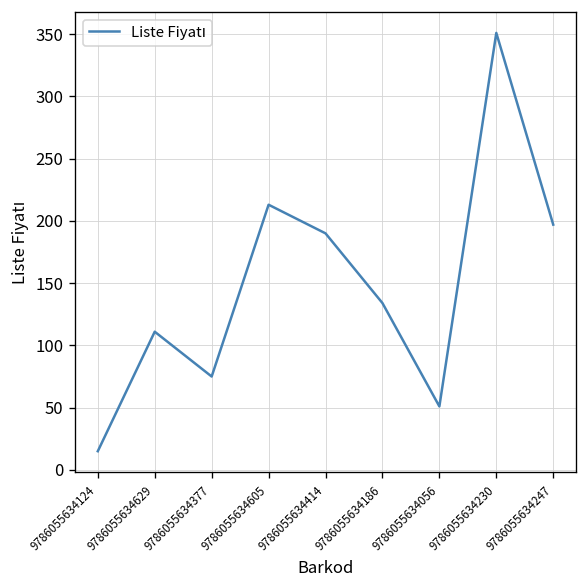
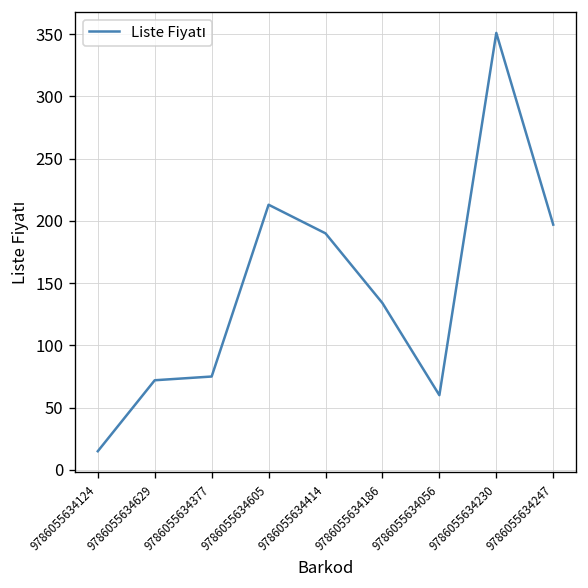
  {
    "9786055634124": 15,
-   "9786055634629": 111,
+   "9786055634629": 72,
    "9786055634377": 75,
    "9786055634605": 213,
    "9786055634414": 190,
    "9786055634186": 134,
-   "9786055634056": 51,
+   "9786055634056": 60,
    "9786055634230": 351,
    "9786055634247": 197
  }
